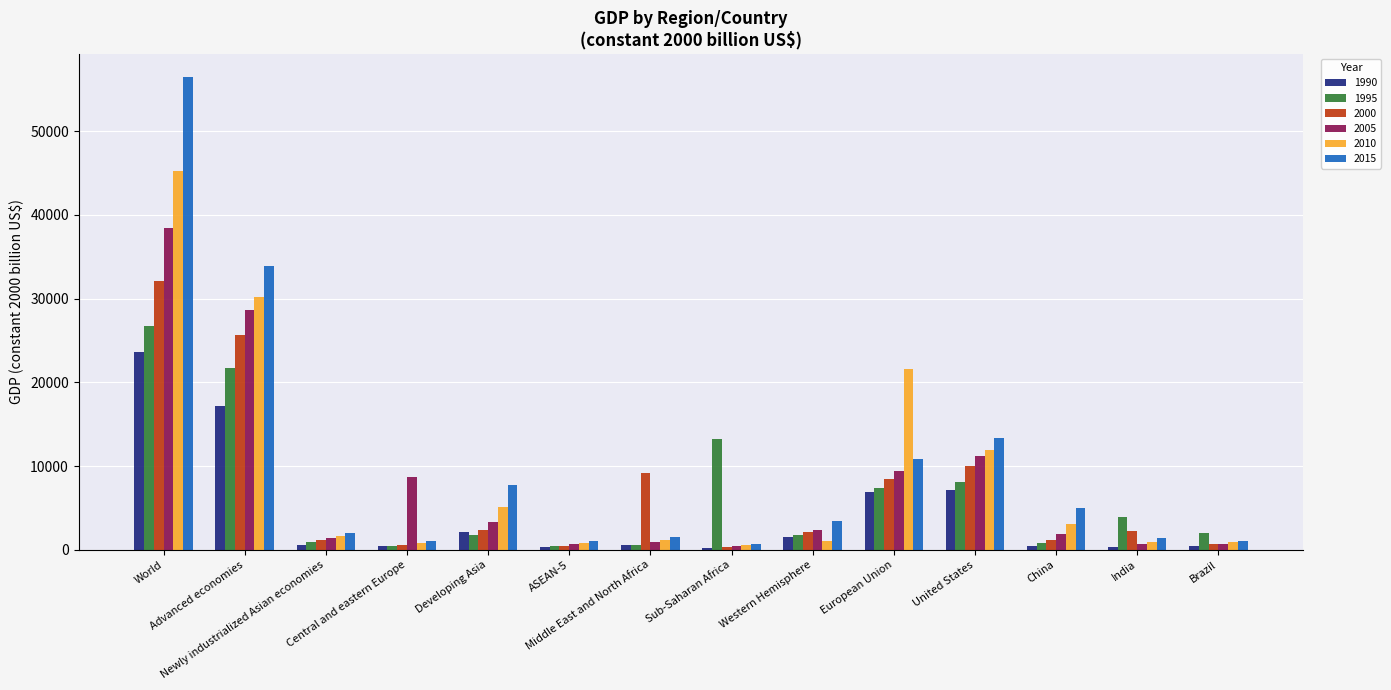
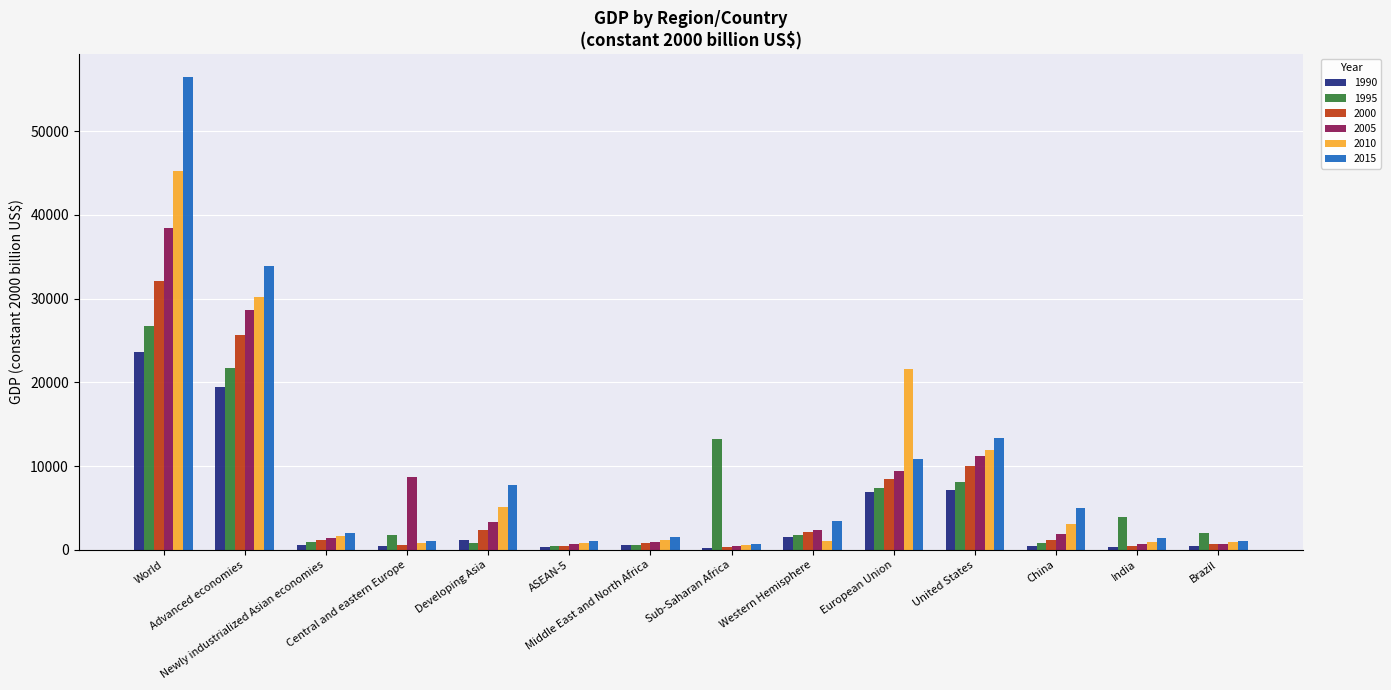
  {
    "1990": {
      "World": 24000,
-     "Advanced economies": 17000,
+     "Advanced economies": 19000,
      "Newly industrialized Asian economies": 1000,
      "Central and eastern Europe": 0,
-     "Developing Asia": 2000,
+     "Developing Asia": 1000,
      "ASEAN-5": 0,
      "Middle East and North Africa": 1000,
      "Western Hemisphere": 2000,
      "European Union": 7000,
      "United States": 7000,
      "China": 0,
      "Brazil": 1000
    },
    "1995": {
      "World": 27000,
      "Advanced economies": 22000,
      "Newly industrialized Asian economies": 1000,
-     "Central and eastern Europe": 1000,
-     "Developing Asia": 2000,
+     "Central and eastern Europe": 2000,
+     "Developing Asia": 1000,
      "ASEAN-5": 0,
      "Middle East and North Africa": 1000,
      "Sub-Saharan Africa": 13000,
      "Western Hemisphere": 2000,
      "European Union": 7000,
      "United States": 8000,
      "China": 1000,
      "India": 4000,
      "Brazil": 2000
    },
    "2000": {
      "World": 32000,
      "Advanced economies": 26000,
      "Newly industrialized Asian economies": 1000,
      "Central and eastern Europe": 1000,
      "Developing Asia": 2000,
      "ASEAN-5": 0,
-     "Middle East and North Africa": 9000,
+     "Middle East and North Africa": 1000,
      "Sub-Saharan Africa": 0,
      "Western Hemisphere": 2000,
      "European Union": 9000,
      "United States": 10000,
      "China": 1000,
-     "India": 2000,
+     "India": 0,
      "Brazil": 1000
    },
    "2005": {
      "World": 38000,
      "Advanced economies": 29000,
      "Newly industrialized Asian economies": 1000,
      "Central and eastern Europe": 9000,
      "Developing Asia": 3000,
      "ASEAN-5": 1000,
      "Middle East and North Africa": 1000,
      "Sub-Saharan Africa": 0,
      "Western Hemisphere": 2000,
      "European Union": 9000,
      "United States": 11000,
      "China": 2000,
      "India": 1000,
      "Brazil": 1000
    },
    "2010": {
      "World": 45000,
      "Advanced economies": 30000,
      "Newly industrialized Asian economies": 2000,
      "Central and eastern Europe": 1000,
      "Developing Asia": 5000,
      "ASEAN-5": 1000,
      "Middle East and North Africa": 1000,
      "Sub-Saharan Africa": 1000,
      "Western Hemisphere": 1000,
      "European Union": 22000,
      "United States": 12000,
      "China": 3000,
      "India": 1000,
      "Brazil": 1000
    },
    "2015": {
      "World": 56000,
      "Advanced economies": 34000,
      "Newly industrialized Asian economies": 2000,
      "Central and eastern Europe": 1000,
      "Developing Asia": 8000,
      "ASEAN-5": 1000,
      "Middle East and North Africa": 2000,
      "Sub-Saharan Africa": 1000,
      "Western Hemisphere": 3000,
      "European Union": 11000,
      "United States": 13000,
      "China": 5000,
      "India": 1000,
      "Brazil": 1000
    }
  }
